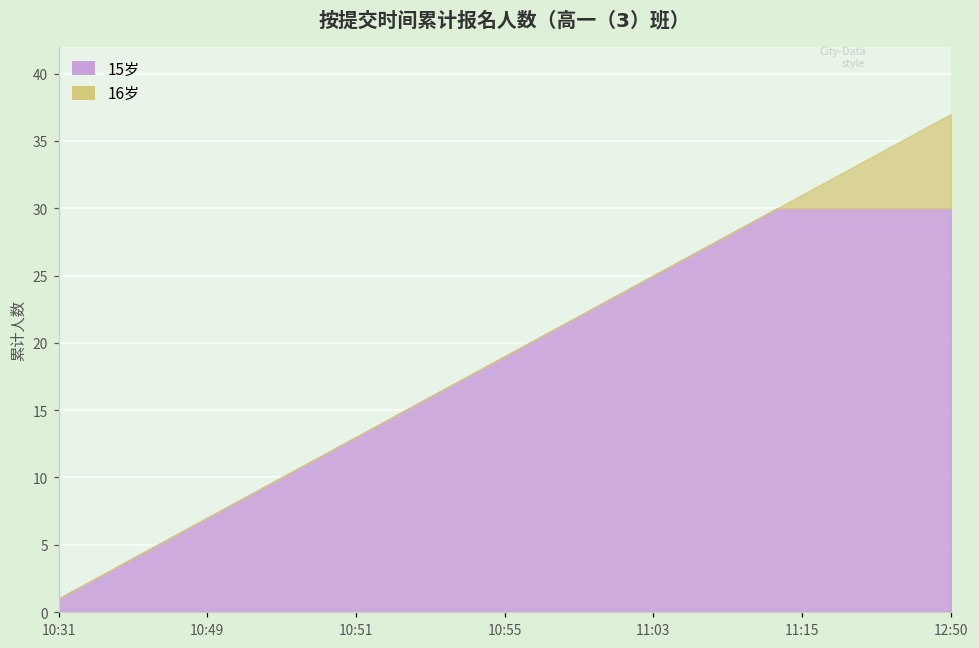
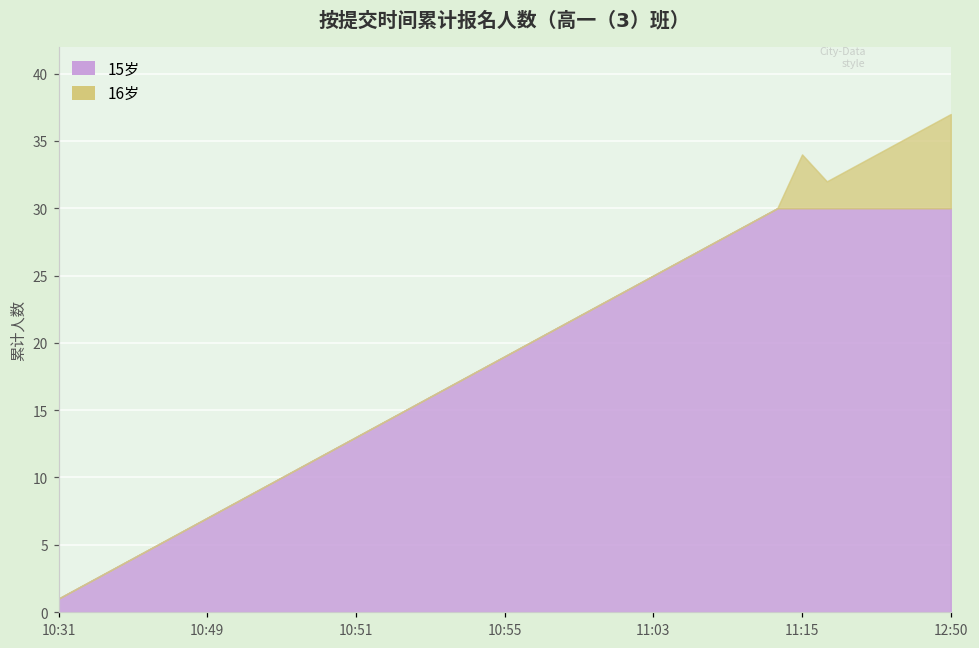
  {
    "16岁": {
-     "11:15": 31,
+     "11:15": 34,
      "12:50": 37
    },
    "15岁": {
      "11:15": 30,
      "12:50": 30
    }
  }
